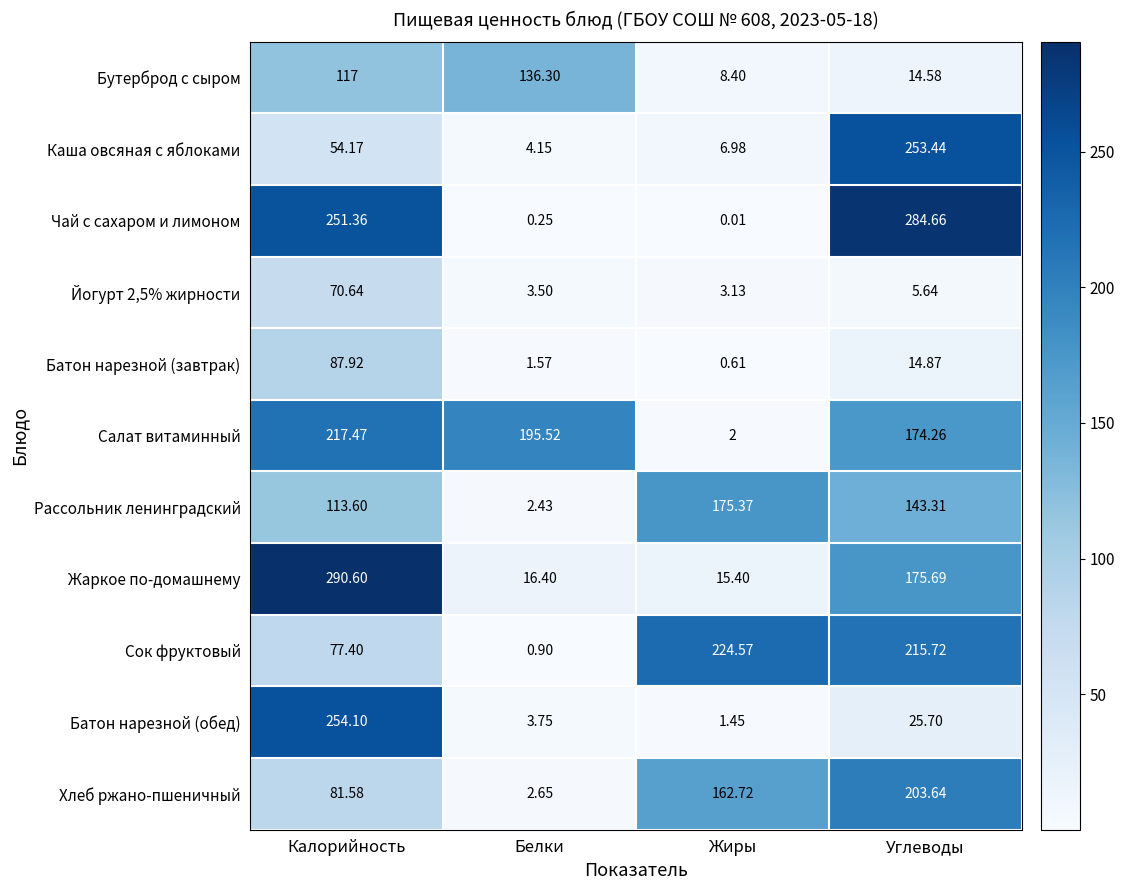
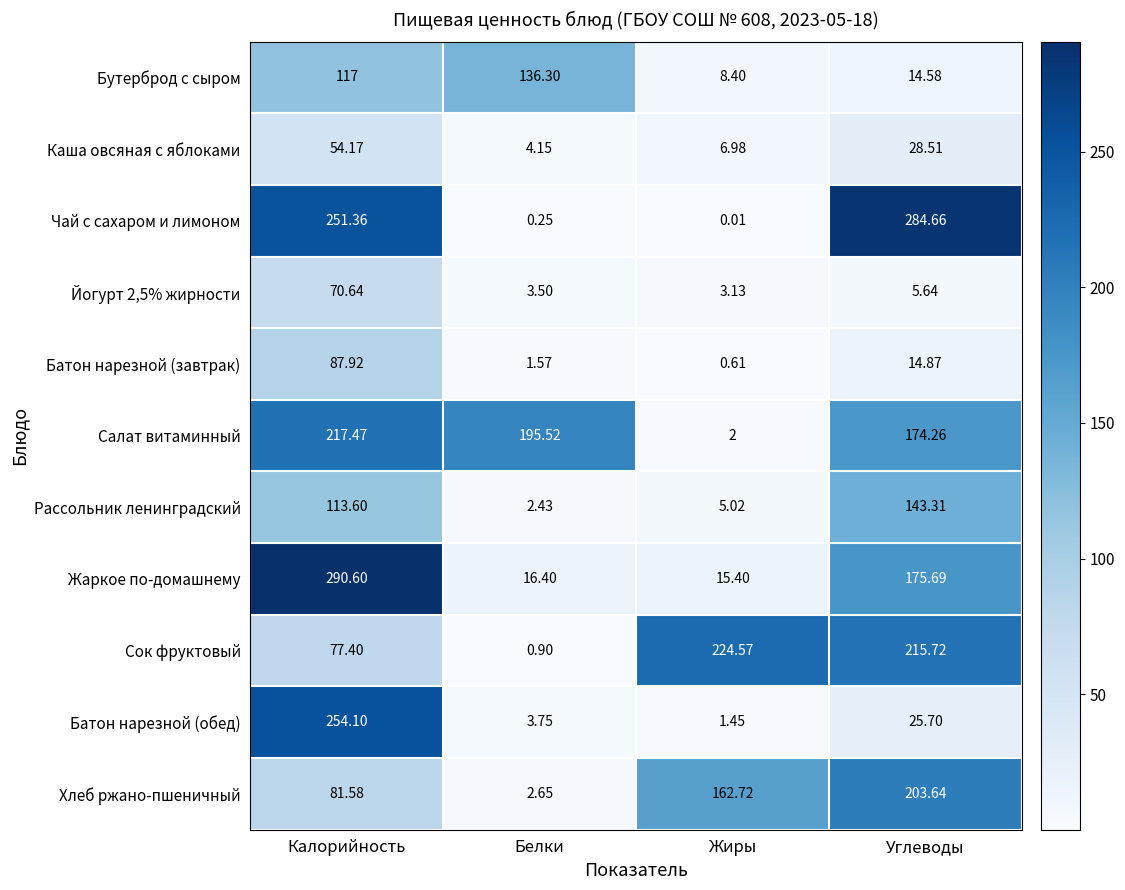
  {
    "Бутерброд с сыром": {
      "Калорийность": 117,
      "Белки": 136.30,
      "Жиры": 8.40,
      "Углеводы": 14.58
    },
    "Каша овсяная с яблоками": {
      "Калорийность": 54.17,
      "Белки": 4.15,
      "Жиры": 6.98,
-     "Углеводы": 253.44
+     "Углеводы": 28.51
    },
    "Чай с сахаром и лимоном": {
      "Калорийность": 251.36,
      "Белки": 0.25,
      "Жиры": 0.01,
      "Углеводы": 284.66
    },
    "Йогурт 2,5% жирности": {
      "Калорийность": 70.64,
      "Белки": 3.50,
      "Жиры": 3.13,
      "Углеводы": 5.64
    },
    "Батон нарезной (завтрак)": {
      "Калорийность": 87.92,
      "Белки": 1.57,
      "Жиры": 0.61,
      "Углеводы": 14.87
    },
    "Салат витаминный": {
      "Калорийность": 217.47,
      "Белки": 195.52,
      "Жиры": 2,
      "Углеводы": 174.26
    },
    "Рассольник ленинградский": {
      "Калорийность": 113.60,
      "Белки": 2.43,
-     "Жиры": 175.37,
+     "Жиры": 5.02,
      "Углеводы": 143.31
    },
    "Жаркое по-домашнему": {
      "Калорийность": 290.60,
      "Белки": 16.40,
      "Жиры": 15.40,
      "Углеводы": 175.69
    },
    "Сок фруктовый": {
      "Калорийность": 77.40,
      "Белки": 0.90,
      "Жиры": 224.57,
      "Углеводы": 215.72
    },
    "Батон нарезной (обед)": {
      "Калорийность": 254.10,
      "Белки": 3.75,
      "Жиры": 1.45,
      "Углеводы": 25.70
    },
    "Хлеб ржано-пшеничный": {
      "Калорийность": 81.58,
      "Белки": 2.65,
      "Жиры": 162.72,
      "Углеводы": 203.64
    }
  }
